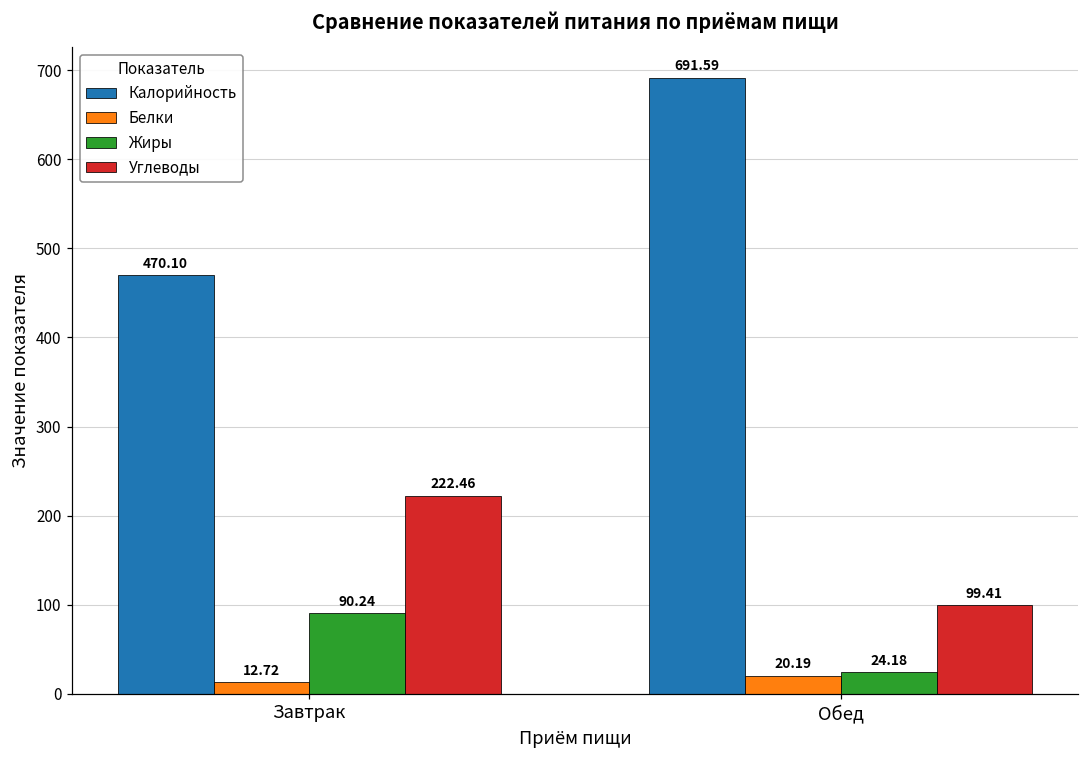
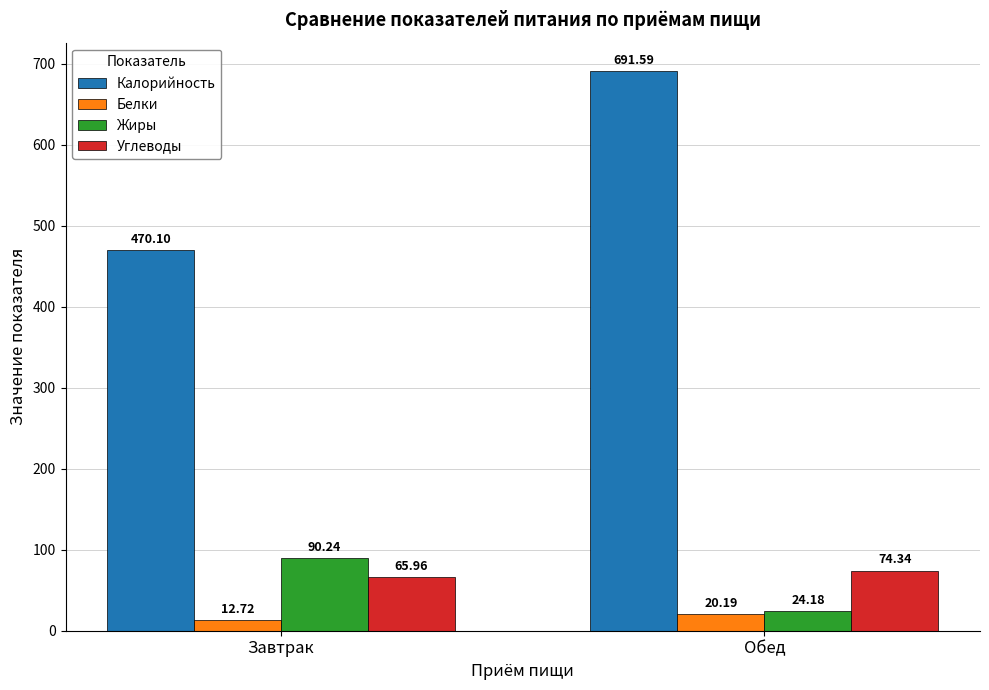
  {
    "Калорийность": {
      "Завтрак": 470.10,
      "Обед": 691.59
    },
    "Белки": {
      "Завтрак": 12.72,
      "Обед": 20.19
    },
    "Жиры": {
      "Завтрак": 90.24,
      "Обед": 24.18
    },
    "Углеводы": {
-     "Завтрак": 222.46,
-     "Обед": 99.41
+     "Завтрак": 65.96,
+     "Обед": 74.34
    }
  }
